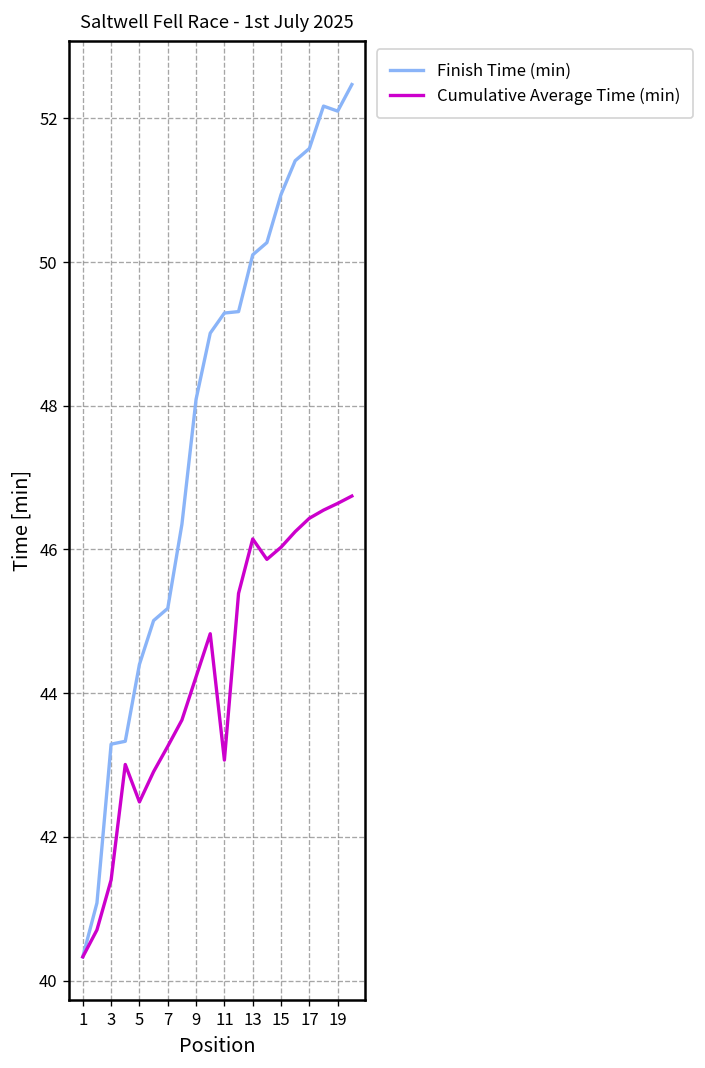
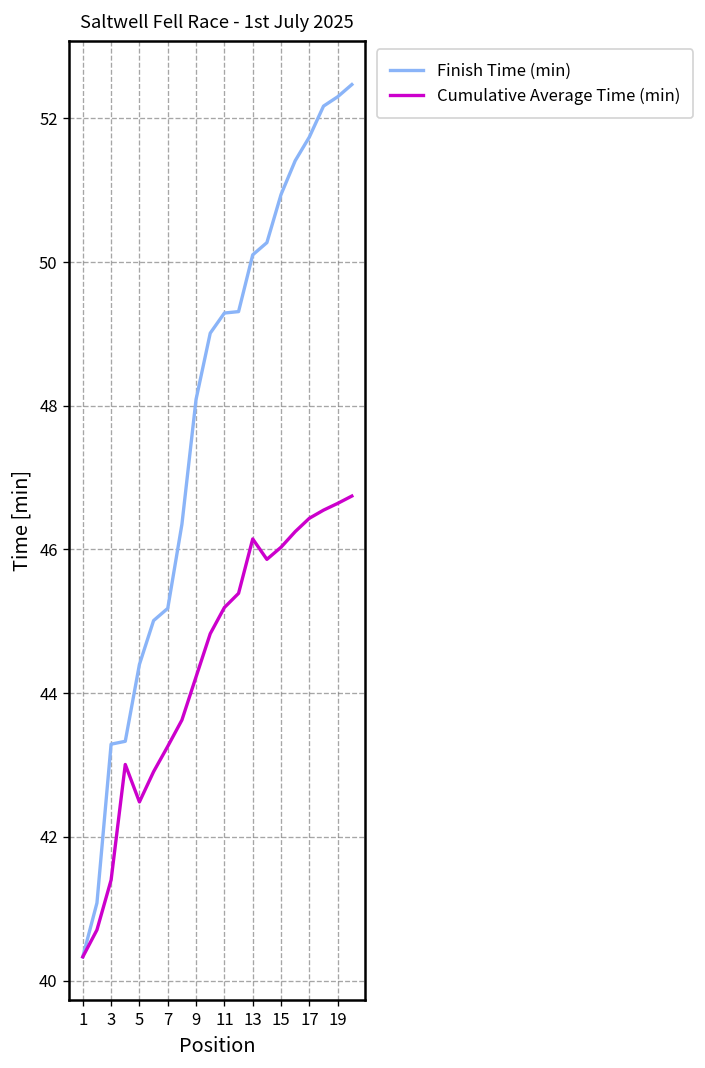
  {
    "Finish Time (min)": {
      "3": 43.3,
      "5": 44.4,
      "7": 45.2,
      "9": 48.1,
      "11": 49.3,
      "13": 50.1,
      "15": 50.9,
-     "17": 51.6,
-     "19": 52.1
+     "17": 51.7,
+     "19": 52.3
    },
    "Cumulative Average Time (min)": {
      "3": 41.4,
      "5": 42.5,
      "7": 43.3,
      "9": 44.2,
-     "11": 43.1,
+     "11": 45.2,
      "13": 46.1,
      "15": 46.0,
      "17": 46.4,
      "19": 46.6
    }
  }
